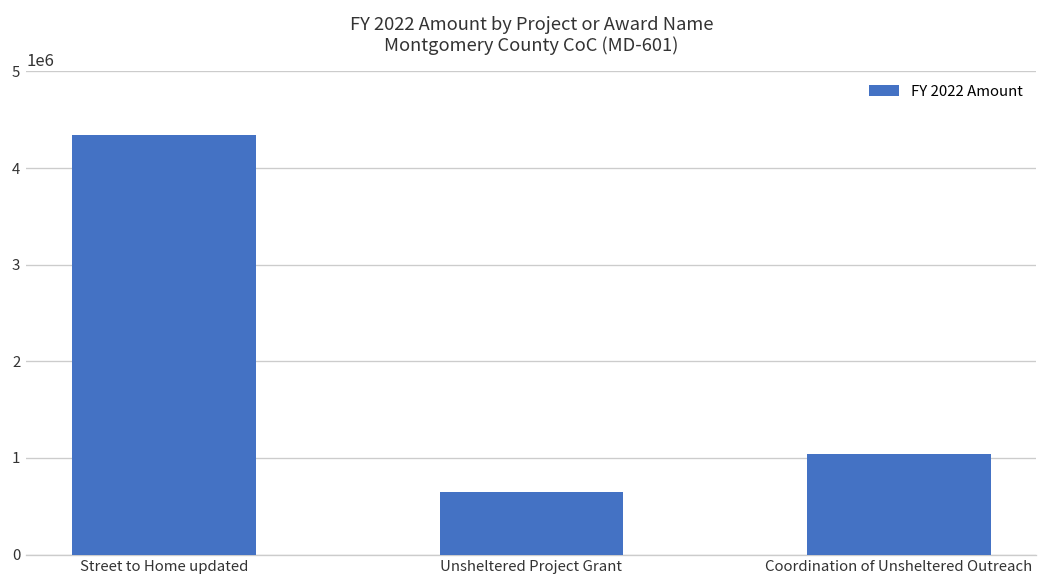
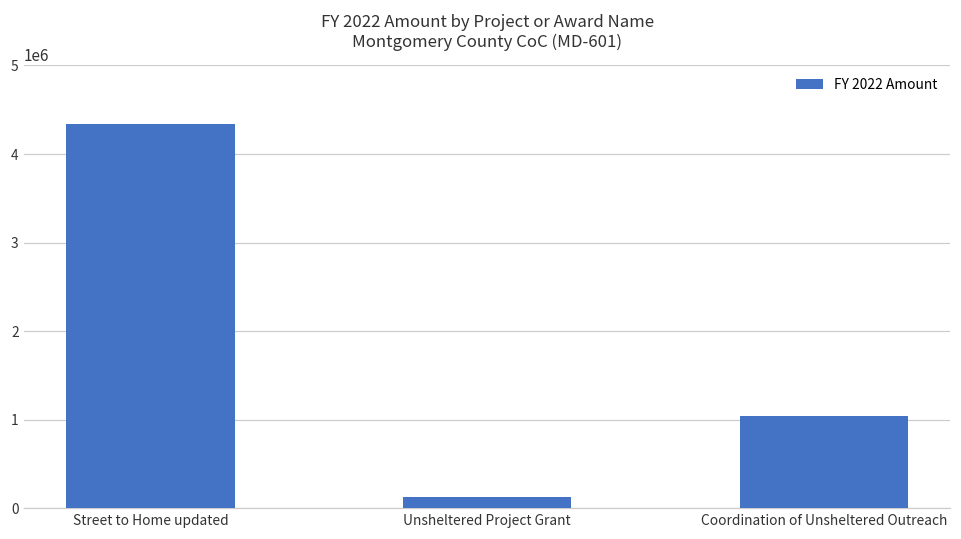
  {
    "Street to Home updated": 4300000,
-   "Unsheltered Project Grant": 600000,
+   "Unsheltered Project Grant": 100000,
    "Coordination of Unsheltered Outreach": 1000000
  }
